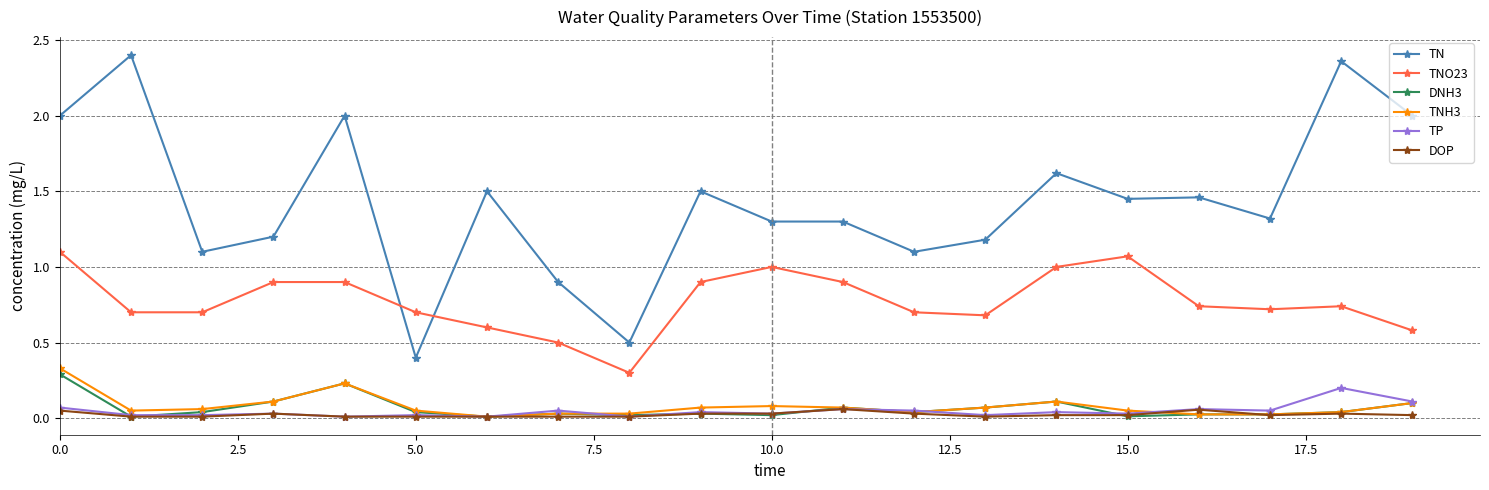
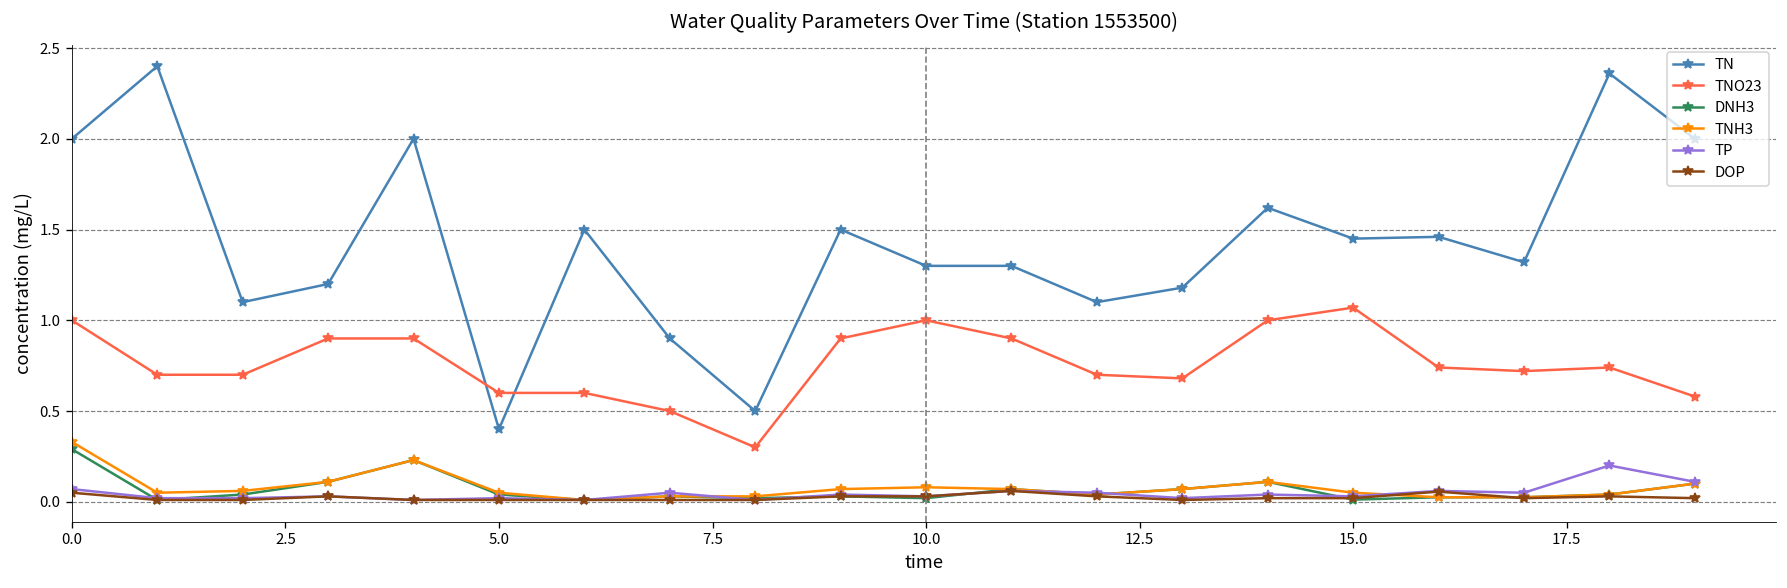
  {
    "TN": {
      "0.0": 2.0,
      "5.0": 0.4,
      "10.0": 1.3,
      "15.0": 1.45
    },
    "TNO23": {
-     "0.0": 1.1,
-     "5.0": 0.7,
+     "0.0": 1.0,
+     "5.0": 0.6,
      "10.0": 1.0,
      "15.0": 1.07
    },
    "DNH3": {
      "0.0": 0.3
    },
    "TNH3": {
      "0.0": 0.33,
      "10.0": 0.08,
      "15.0": 0.05
    },
    "TP": {
      "0.0": 0.07
    },
    "DOP": {
      "0.0": 0.05
    }
  }
